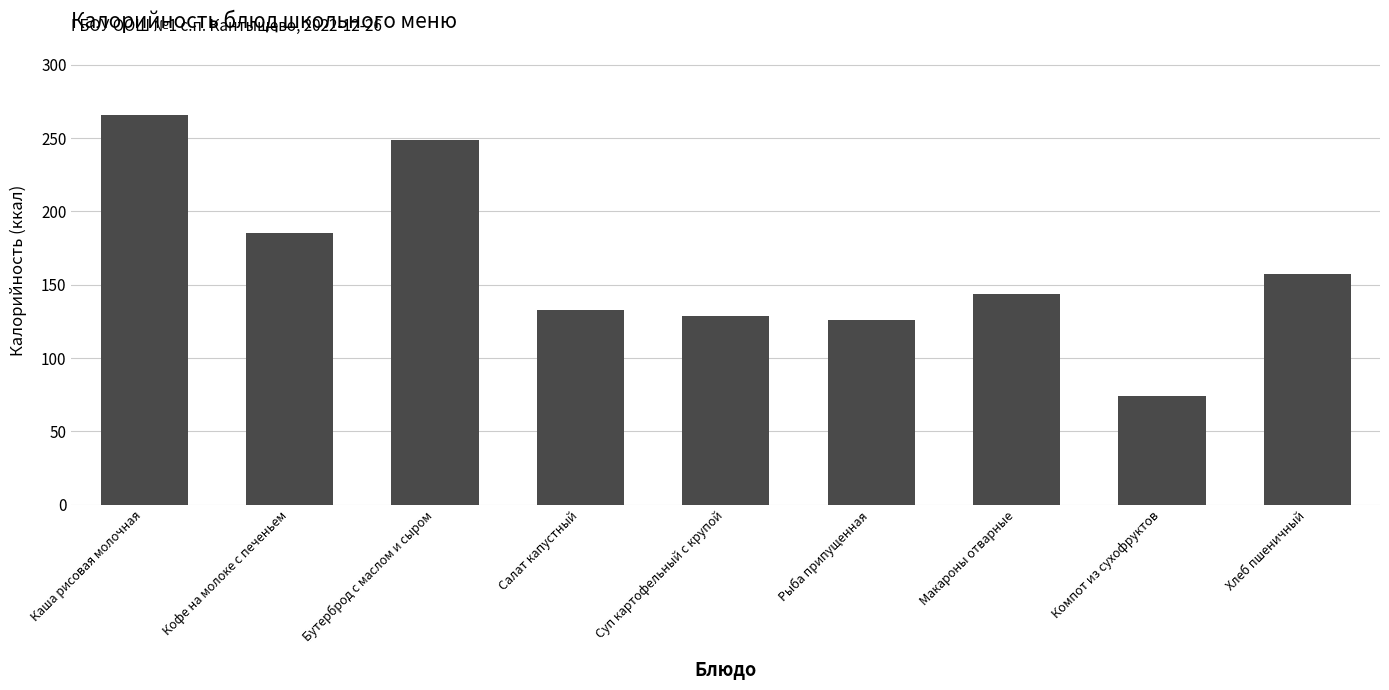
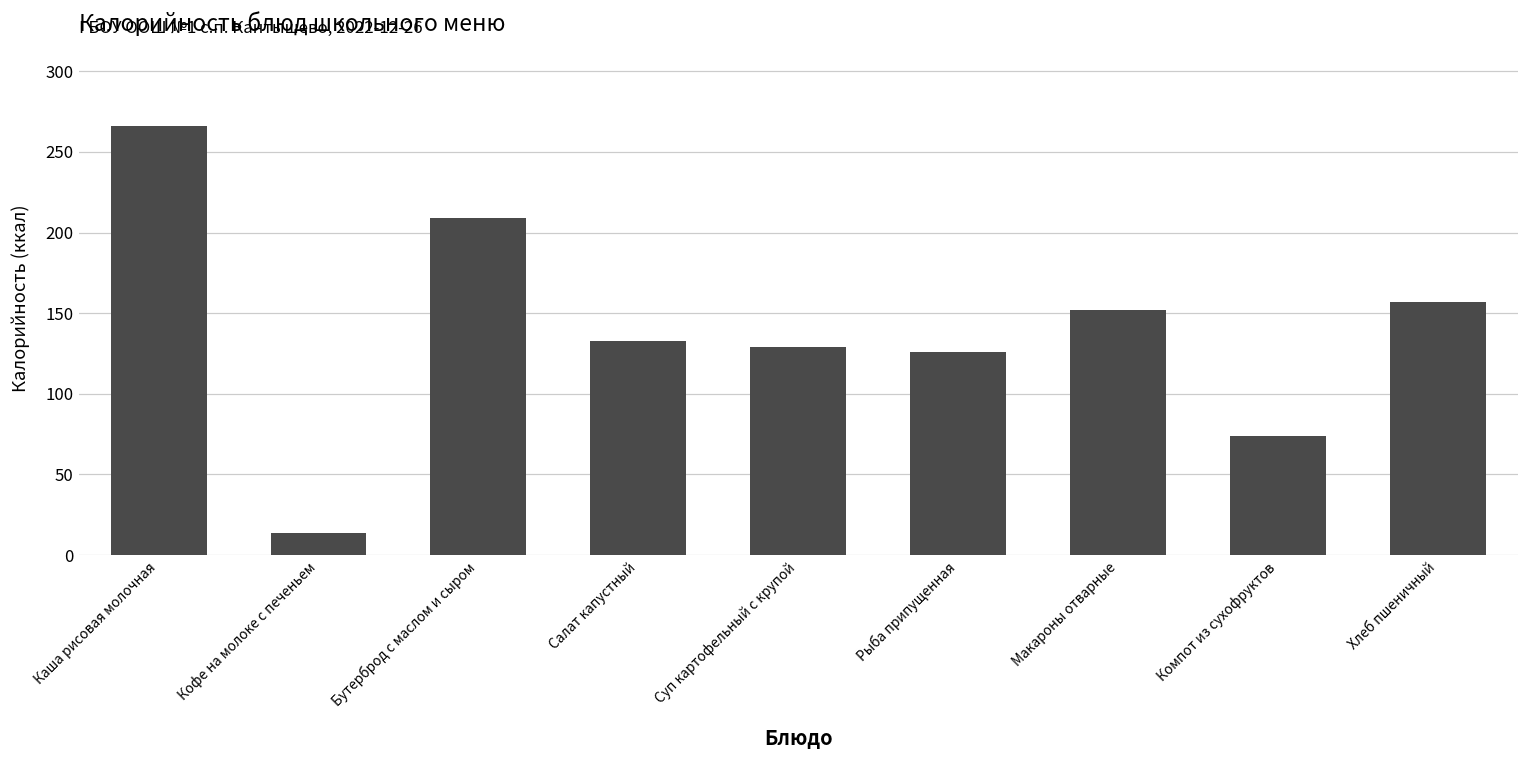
  {
    "Каша рисовая молочная": 266,
-   "Кофе на молоке с печеньем": 185,
-   "Бутерброд с маслом и сыром": 249,
+   "Кофе на молоке с печеньем": 14,
+   "Бутерброд с маслом и сыром": 209,
    "Салат капустный": 133,
    "Суп картофельный с крупой": 129,
    "Рыба припущенная": 126,
-   "Макароны отварные": 144,
+   "Макароны отварные": 152,
    "Компот из сухофруктов": 74,
    "Хлеб пшеничный": 157
  }
